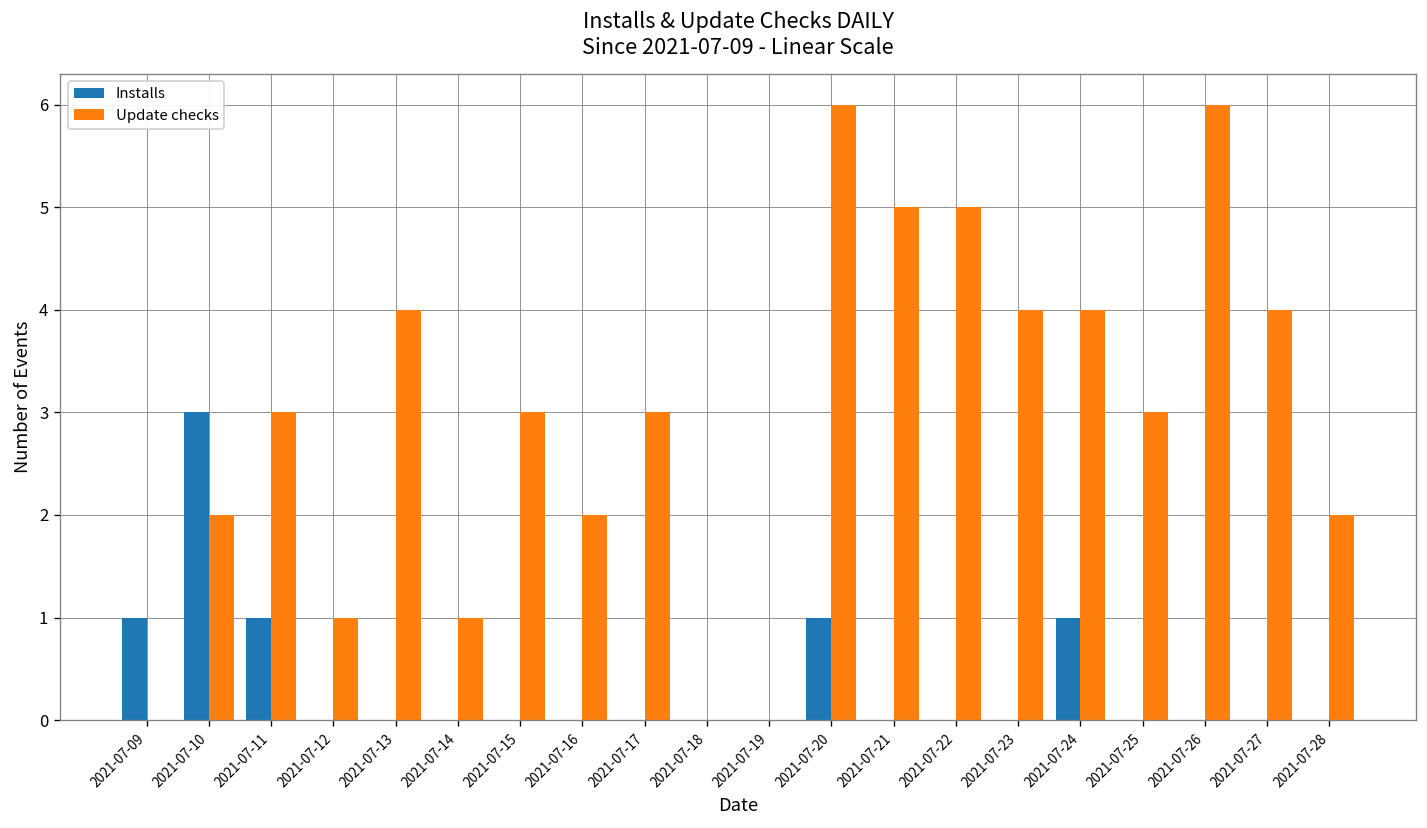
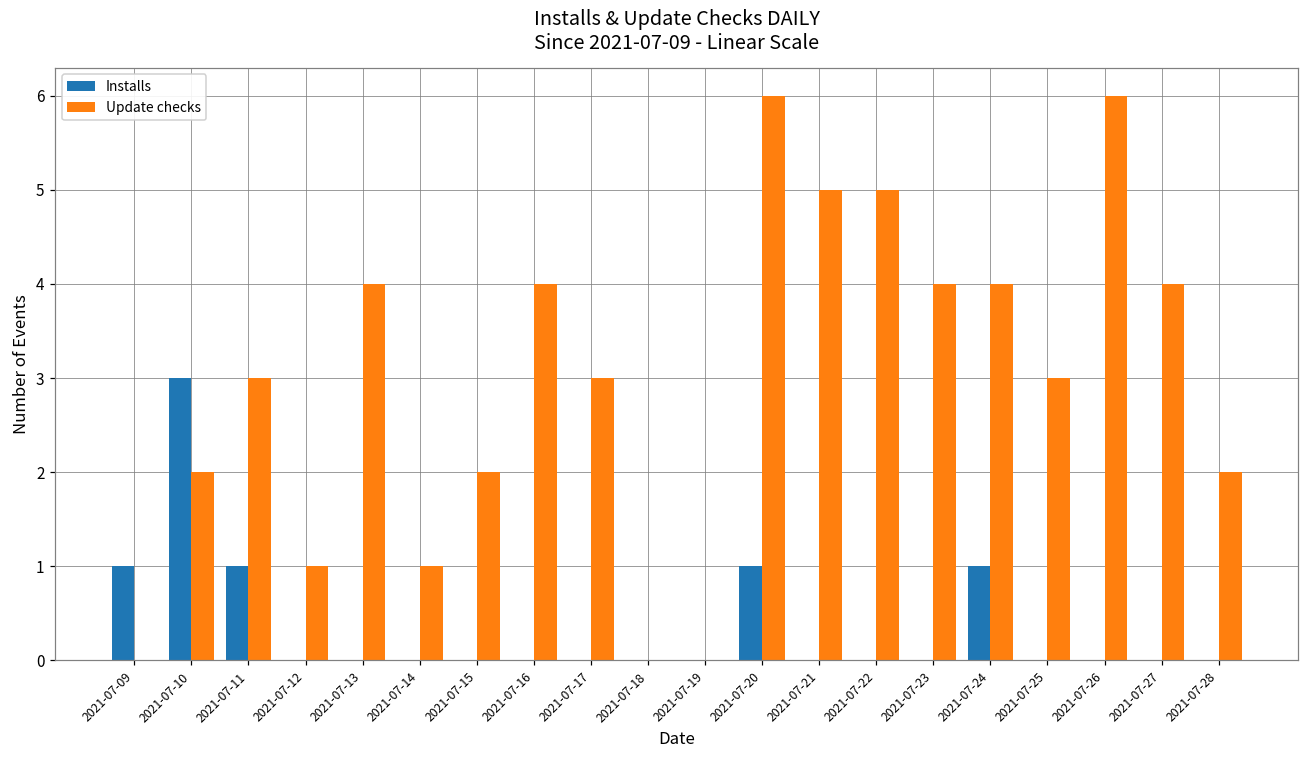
  {
    "Installs": {
      "2021-07-09": 1,
      "2021-07-10": 3,
      "2021-07-11": 1,
      "2021-07-12": 0,
      "2021-07-13": 0,
      "2021-07-14": 0,
      "2021-07-15": 0,
      "2021-07-16": 0,
      "2021-07-17": 0,
      "2021-07-18": 0,
      "2021-07-19": 0,
      "2021-07-20": 1,
      "2021-07-21": 0,
      "2021-07-22": 0,
      "2021-07-23": 0,
      "2021-07-24": 1,
      "2021-07-25": 0,
      "2021-07-26": 0,
      "2021-07-27": 0,
      "2021-07-28": 0
    },
    "Update checks": {
      "2021-07-09": 0,
      "2021-07-10": 2,
      "2021-07-11": 3,
      "2021-07-12": 1,
      "2021-07-13": 4,
      "2021-07-14": 1,
-     "2021-07-15": 3,
-     "2021-07-16": 2,
+     "2021-07-15": 2,
+     "2021-07-16": 4,
      "2021-07-17": 3,
      "2021-07-18": 0,
      "2021-07-19": 0,
      "2021-07-20": 6,
      "2021-07-21": 5,
      "2021-07-22": 5,
      "2021-07-23": 4,
      "2021-07-24": 4,
      "2021-07-25": 3,
      "2021-07-26": 6,
      "2021-07-27": 4,
      "2021-07-28": 2
    }
  }
